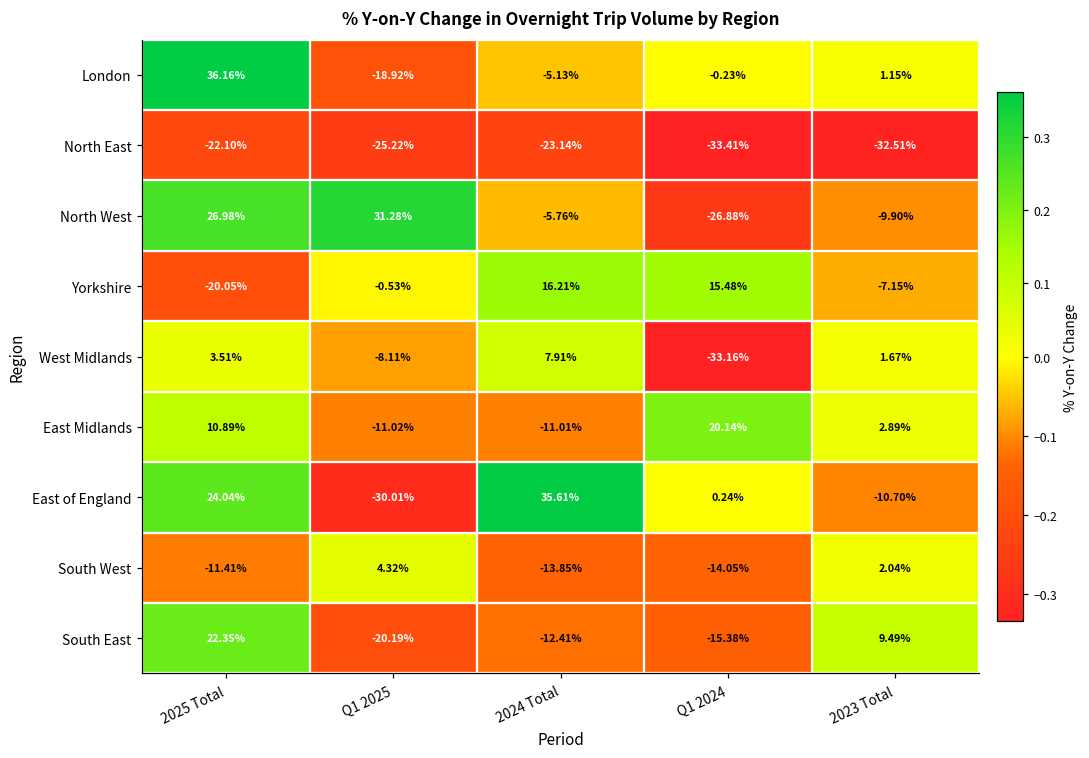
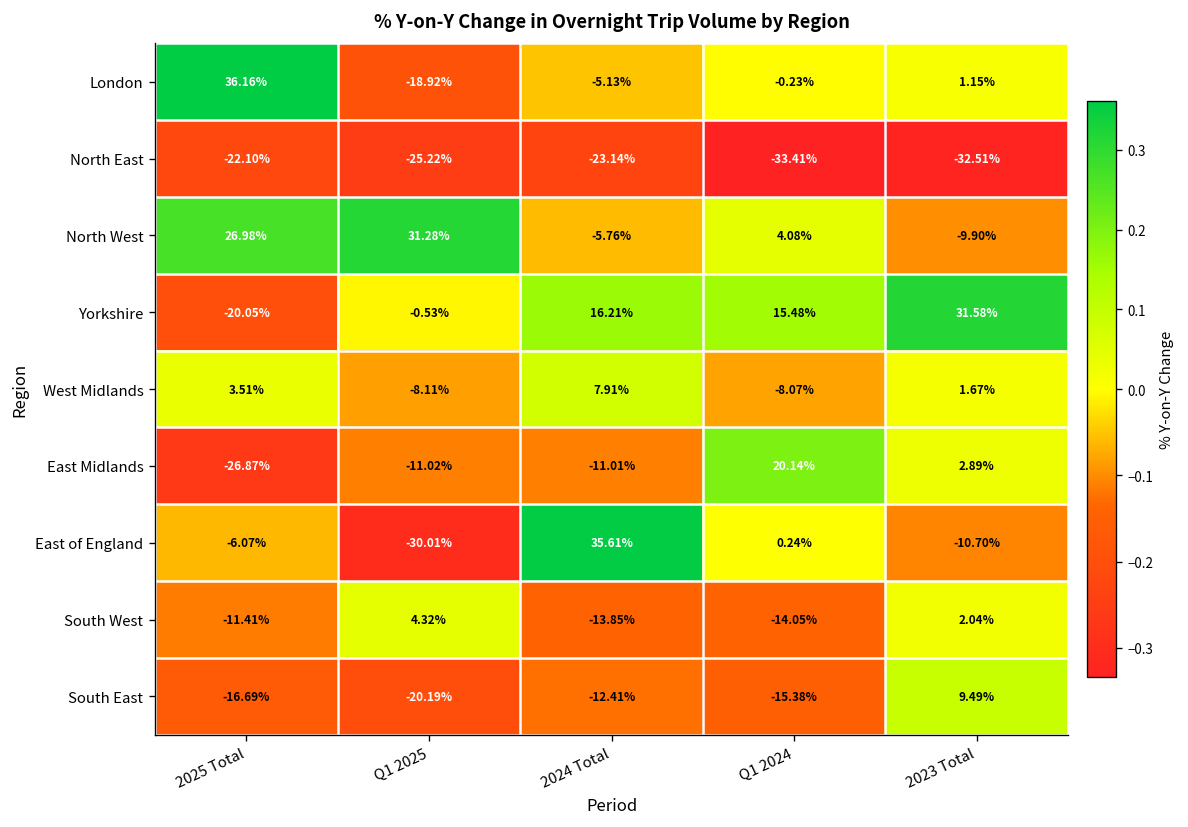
  {
    "London": {
      "2025 Total": "36.16%",
      "Q1 2025": "-18.92%",
      "2024 Total": "-5.13%",
      "Q1 2024": "-0.23%",
      "2023 Total": "1.15%"
    },
    "North East": {
      "2025 Total": "-22.10%",
      "Q1 2025": "-25.22%",
      "2024 Total": "-23.14%",
      "Q1 2024": "-33.41%",
      "2023 Total": "-32.51%"
    },
    "North West": {
      "2025 Total": "26.98%",
      "Q1 2025": "31.28%",
      "2024 Total": "-5.76%",
-     "Q1 2024": "-26.88%",
+     "Q1 2024": "4.08%",
      "2023 Total": "-9.90%"
    },
    "Yorkshire": {
      "2025 Total": "-20.05%",
      "Q1 2025": "-0.53%",
      "2024 Total": "16.21%",
      "Q1 2024": "15.48%",
-     "2023 Total": "-7.15%"
+     "2023 Total": "31.58%"
    },
    "West Midlands": {
      "2025 Total": "3.51%",
      "Q1 2025": "-8.11%",
      "2024 Total": "7.91%",
-     "Q1 2024": "-33.16%",
+     "Q1 2024": "-8.07%",
      "2023 Total": "1.67%"
    },
    "East Midlands": {
-     "2025 Total": "10.89%",
+     "2025 Total": "-26.87%",
      "Q1 2025": "-11.02%",
      "2024 Total": "-11.01%",
      "Q1 2024": "20.14%",
      "2023 Total": "2.89%"
    },
    "East of England": {
-     "2025 Total": "24.04%",
+     "2025 Total": "-6.07%",
      "Q1 2025": "-30.01%",
      "2024 Total": "35.61%",
      "Q1 2024": "0.24%",
      "2023 Total": "-10.70%"
    },
    "South West": {
      "2025 Total": "-11.41%",
      "Q1 2025": "4.32%",
      "2024 Total": "-13.85%",
      "Q1 2024": "-14.05%",
      "2023 Total": "2.04%"
    },
    "South East": {
-     "2025 Total": "22.35%",
+     "2025 Total": "-16.69%",
      "Q1 2025": "-20.19%",
      "2024 Total": "-12.41%",
      "Q1 2024": "-15.38%",
      "2023 Total": "9.49%"
    }
  }
